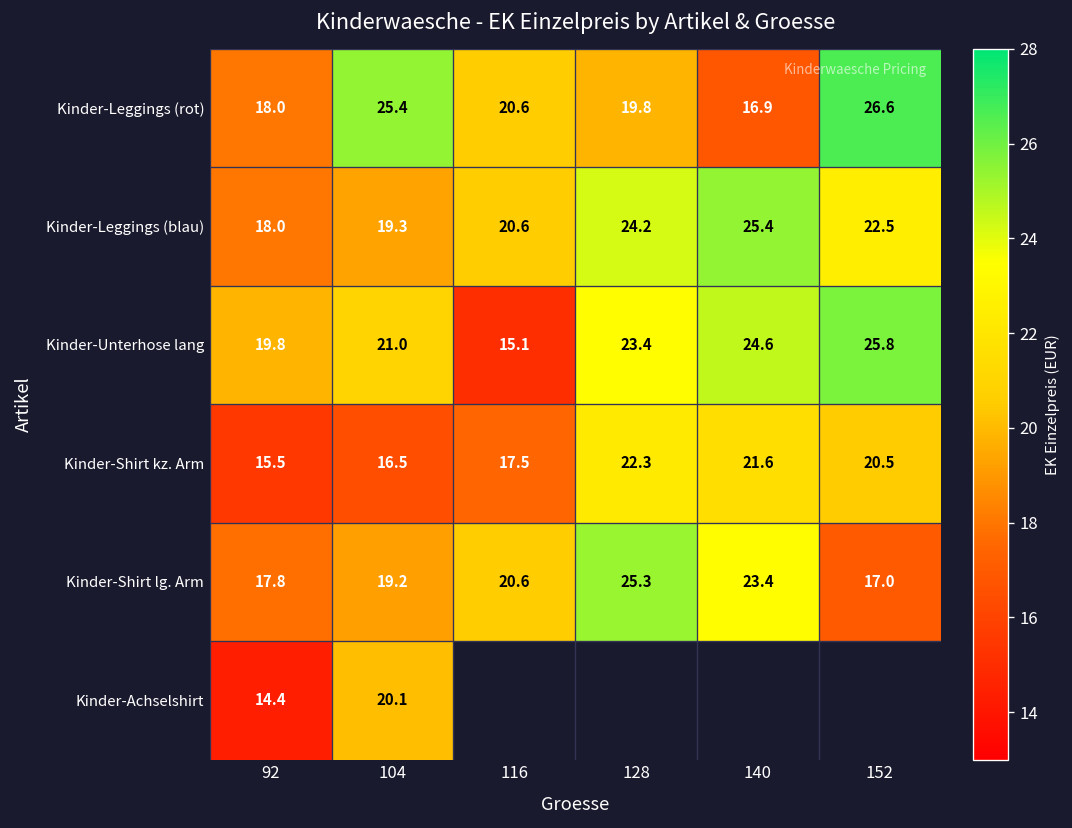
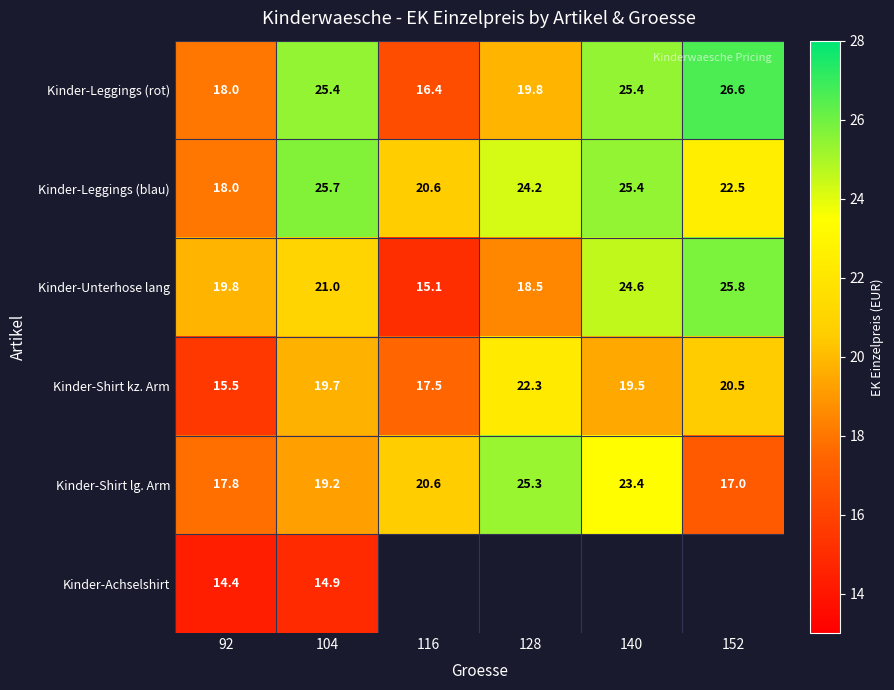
  {
    "Kinder-Leggings (rot)": {
      "92": 18.0,
      "104": 25.4,
-     "116": 20.6,
+     "116": 16.4,
      "128": 19.8,
-     "140": 16.9
+     "140": 25.4
    },
    "Kinder-Leggings (blau)": {
      "92": 18.0,
-     "104": 19.3,
+     "104": 25.7,
      "116": 20.6,
      "128": 24.2,
      "140": 25.4,
      "152": 22.5
    },
    "Kinder-Unterhose lang": {
      "92": 19.8,
      "104": 21.0,
      "116": 15.1,
-     "128": 23.4,
+     "128": 18.5,
      "140": 24.6,
      "152": 25.8
    },
    "Kinder-Shirt kz. Arm": {
      "92": 15.5,
-     "104": 16.5,
+     "104": 19.7,
      "116": 17.5,
      "128": 22.3,
-     "140": 21.6,
+     "140": 19.5,
      "152": 20.5
    },
    "Kinder-Shirt lg. Arm": {
      "92": 17.8,
      "104": 19.2,
      "116": 20.6,
      "128": 25.3,
      "140": 23.4,
      "152": 17.0
    },
    "Kinder-Achselshirt": {
      "92": 14.4,
-     "104": 20.1
+     "104": 14.9
    }
  }
